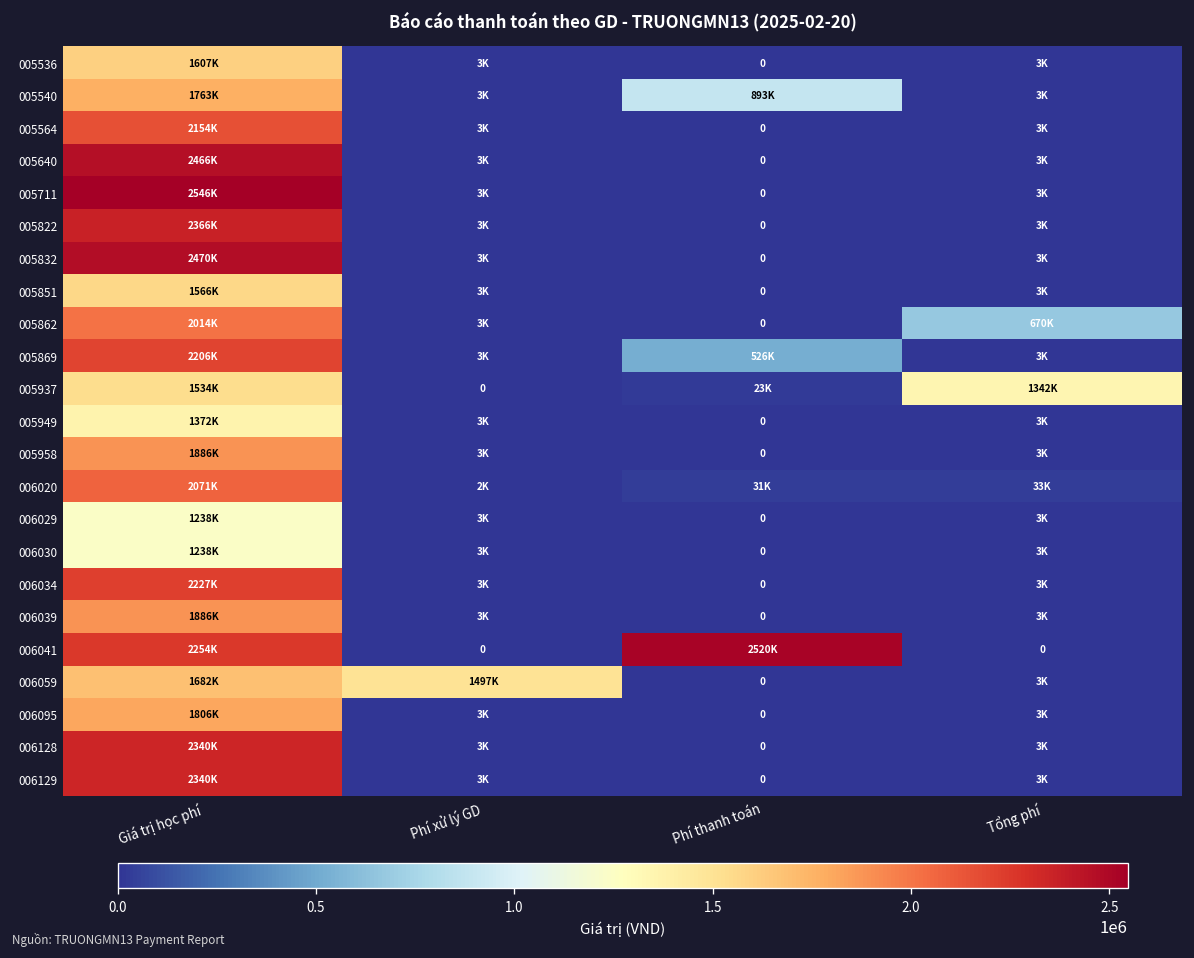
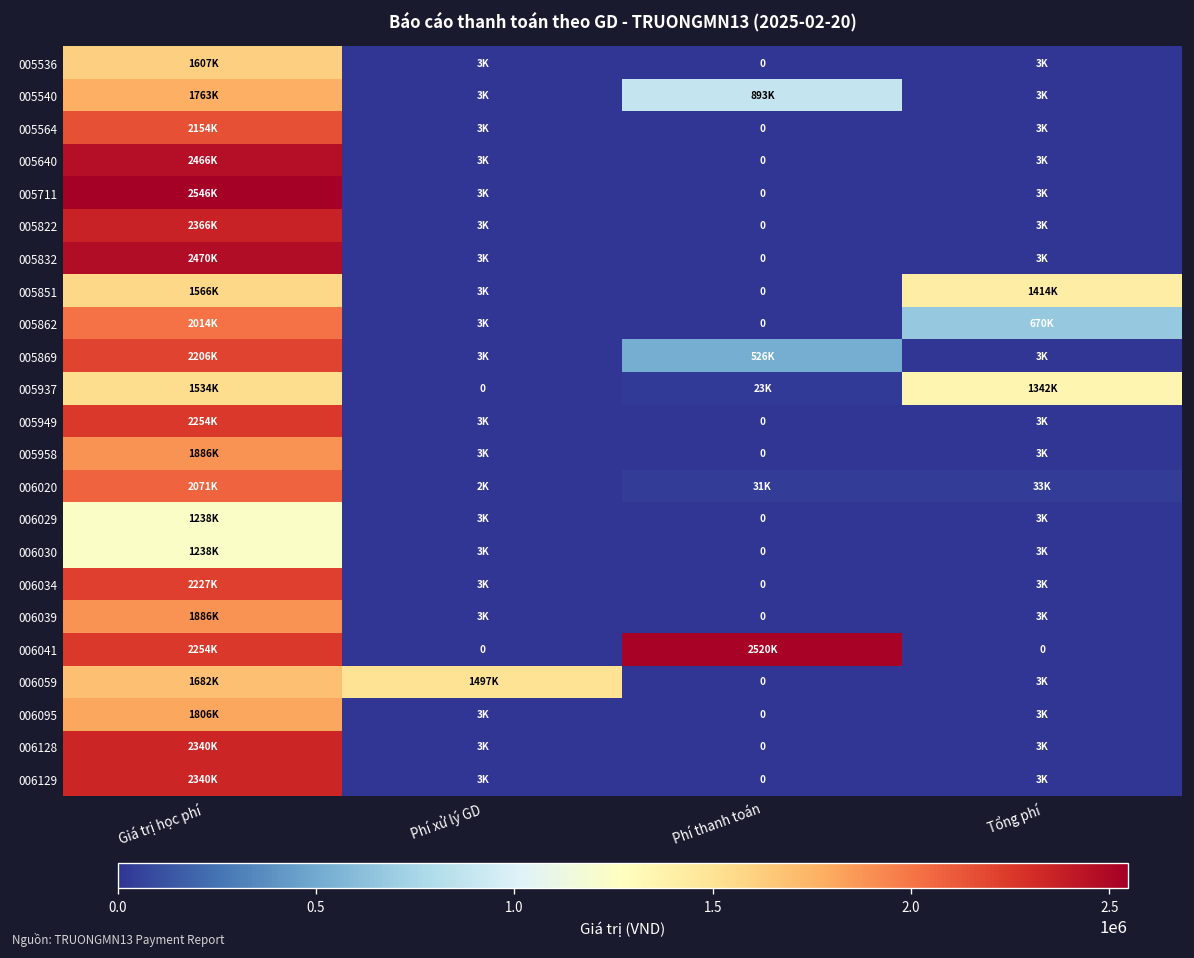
  {
    "005536": {
      "Giá trị học phí": "1607K",
      "Phí xử lý GD": "3K",
      "Phí thanh toán": "0",
      "Tổng phí": "3K"
    },
    "005540": {
      "Giá trị học phí": "1763K",
      "Phí xử lý GD": "3K",
      "Phí thanh toán": "893K",
      "Tổng phí": "3K"
    },
    "005564": {
      "Giá trị học phí": "2154K",
      "Phí xử lý GD": "3K",
      "Phí thanh toán": "0",
      "Tổng phí": "3K"
    },
    "005640": {
      "Giá trị học phí": "2466K",
      "Phí xử lý GD": "3K",
      "Phí thanh toán": "0",
      "Tổng phí": "3K"
    },
    "005711": {
      "Giá trị học phí": "2546K",
      "Phí xử lý GD": "3K",
      "Phí thanh toán": "0",
      "Tổng phí": "3K"
    },
    "005822": {
      "Giá trị học phí": "2366K",
      "Phí xử lý GD": "3K",
      "Phí thanh toán": "0",
      "Tổng phí": "3K"
    },
    "005832": {
      "Giá trị học phí": "2470K",
      "Phí xử lý GD": "3K",
      "Phí thanh toán": "0",
      "Tổng phí": "3K"
    },
    "005851": {
      "Giá trị học phí": "1566K",
      "Phí xử lý GD": "3K",
      "Phí thanh toán": "0",
-     "Tổng phí": "3K"
+     "Tổng phí": "1414K"
    },
    "005862": {
      "Giá trị học phí": "2014K",
      "Phí xử lý GD": "3K",
      "Phí thanh toán": "0",
      "Tổng phí": "670K"
    },
    "005869": {
      "Giá trị học phí": "2206K",
      "Phí xử lý GD": "3K",
      "Phí thanh toán": "526K",
      "Tổng phí": "3K"
    },
    "005937": {
      "Giá trị học phí": "1534K",
      "Phí xử lý GD": "0",
      "Phí thanh toán": "23K",
      "Tổng phí": "1342K"
    },
    "005949": {
-     "Giá trị học phí": "1372K",
+     "Giá trị học phí": "2254K",
      "Phí xử lý GD": "3K",
      "Phí thanh toán": "0",
      "Tổng phí": "3K"
    },
    "005958": {
      "Giá trị học phí": "1886K",
      "Phí xử lý GD": "3K",
      "Phí thanh toán": "0",
      "Tổng phí": "3K"
    },
    "006020": {
      "Giá trị học phí": "2071K",
      "Phí xử lý GD": "2K",
      "Phí thanh toán": "31K",
      "Tổng phí": "33K"
    },
    "006029": {
      "Giá trị học phí": "1238K",
      "Phí xử lý GD": "3K",
      "Phí thanh toán": "0",
      "Tổng phí": "3K"
    },
    "006030": {
      "Giá trị học phí": "1238K",
      "Phí xử lý GD": "3K",
      "Phí thanh toán": "0",
      "Tổng phí": "3K"
    },
    "006034": {
      "Giá trị học phí": "2227K",
      "Phí xử lý GD": "3K",
      "Phí thanh toán": "0",
      "Tổng phí": "3K"
    },
    "006039": {
      "Giá trị học phí": "1886K",
      "Phí xử lý GD": "3K",
      "Phí thanh toán": "0",
      "Tổng phí": "3K"
    },
    "006041": {
      "Giá trị học phí": "2254K",
      "Phí xử lý GD": "0",
      "Phí thanh toán": "2520K",
      "Tổng phí": "0"
    },
    "006059": {
      "Giá trị học phí": "1682K",
      "Phí xử lý GD": "1497K",
      "Phí thanh toán": "0",
      "Tổng phí": "3K"
    },
    "006095": {
      "Giá trị học phí": "1806K",
      "Phí xử lý GD": "3K",
      "Phí thanh toán": "0",
      "Tổng phí": "3K"
    },
    "006128": {
      "Giá trị học phí": "2340K",
      "Phí xử lý GD": "3K",
      "Phí thanh toán": "0",
      "Tổng phí": "3K"
    },
    "006129": {
      "Giá trị học phí": "2340K",
      "Phí xử lý GD": "3K",
      "Phí thanh toán": "0",
      "Tổng phí": "3K"
    }
  }
